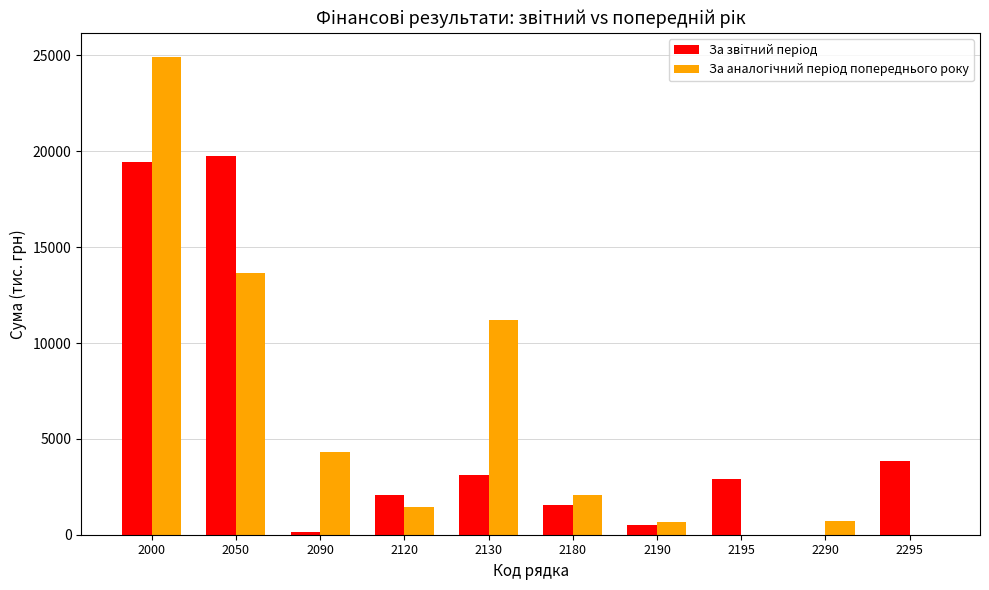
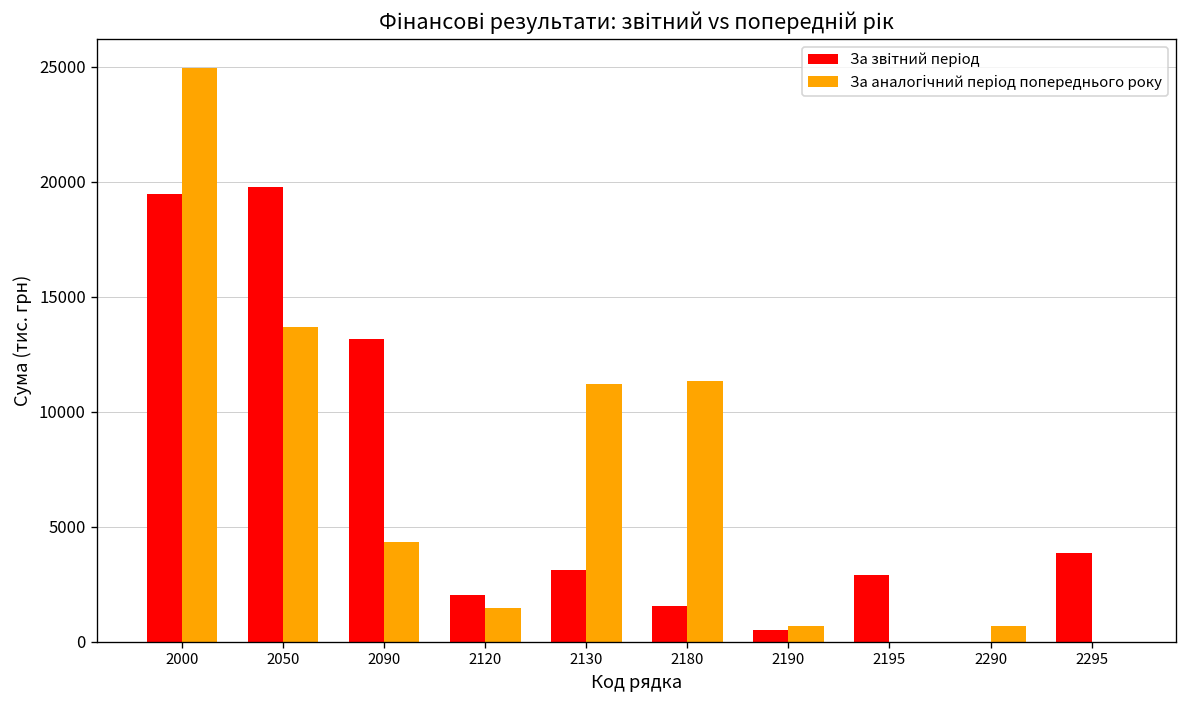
  {
    "За звiтний перiод": {
      "2000": 19500,
      "2050": 19800,
-     "2090": 100,
+     "2090": 13100,
      "2120": 2100,
      "2130": 3100,
      "2180": 1500,
      "2190": 500,
      "2195": 2900,
      "2290": 0,
      "2295": 3900
    },
    "За аналогічний період попереднього року": {
      "2000": 24900,
      "2050": 13700,
      "2090": 4300,
      "2120": 1500,
      "2130": 11200,
-     "2180": 2100,
+     "2180": 11300,
      "2190": 700,
      "2195": 0,
      "2290": 700,
      "2295": 0
    }
  }
